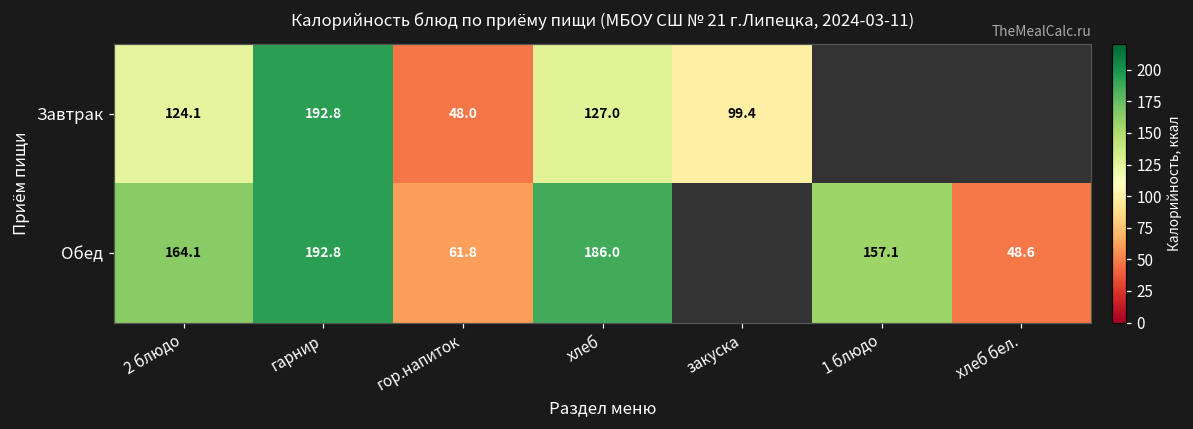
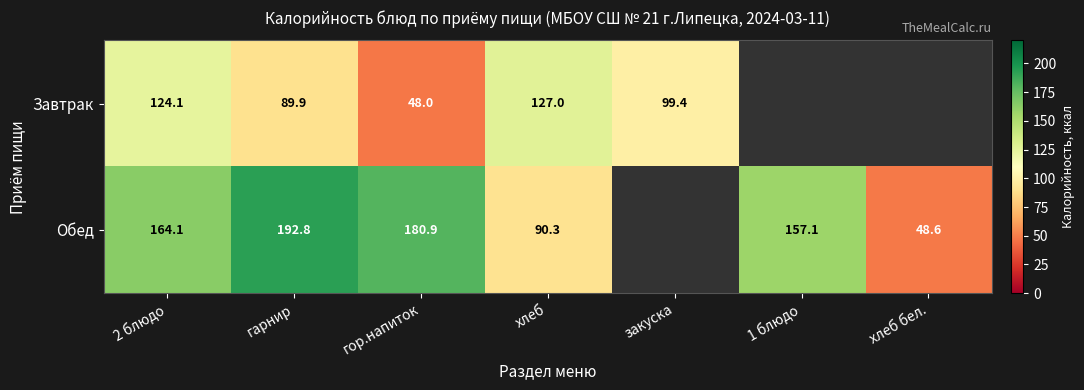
  {
    "Завтрак": {
      "2 блюдо": 124.1,
-     "гарнир": 192.8,
+     "гарнир": 89.9,
      "гор.напиток": 48.0,
      "хлеб": 127.0,
      "закуска": 99.4
    },
    "Обед": {
      "2 блюдо": 164.1,
      "гарнир": 192.8,
-     "гор.напиток": 61.8,
-     "хлеб": 186.0,
+     "гор.напиток": 180.9,
+     "хлеб": 90.3,
      "1 блюдо": 157.1,
      "хлеб бел.": 48.6
    }
  }
